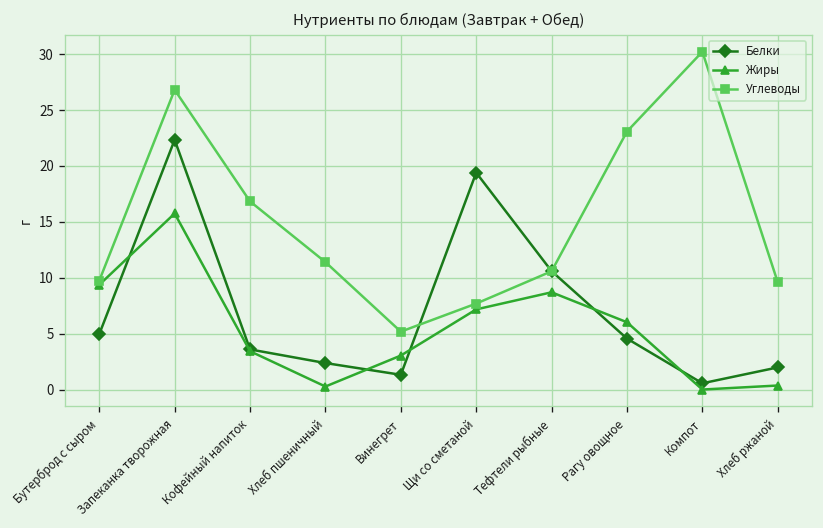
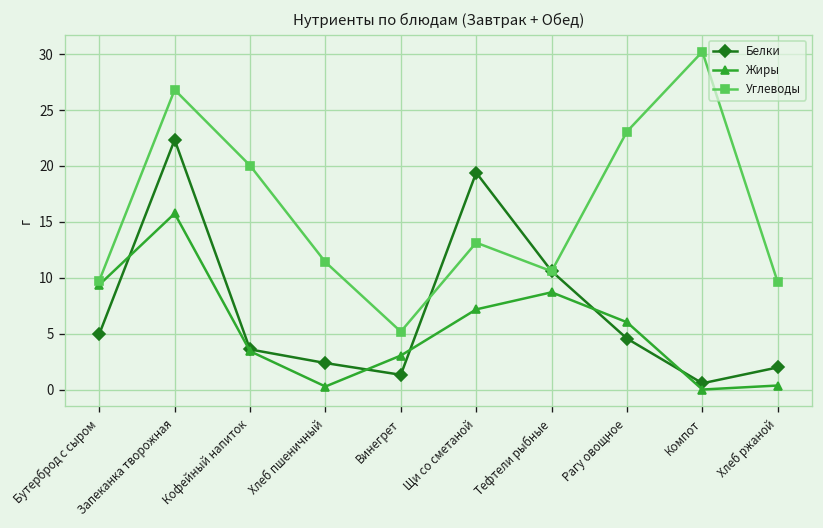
  {
    "Углеводы": {
      "Бутерброд с сыром": 10,
      "Запеканка творожная": 27,
-     "Кофейный напиток": 17,
+     "Кофейный напиток": 20,
      "Хлеб пшеничный": 11,
      "Винегрет": 5,
-     "Щи со сметаной": 8,
+     "Щи со сметаной": 13,
      "Рагу овощное": 23,
      "Компот": 30,
      "Хлеб ржаной": 10
    }
  }
